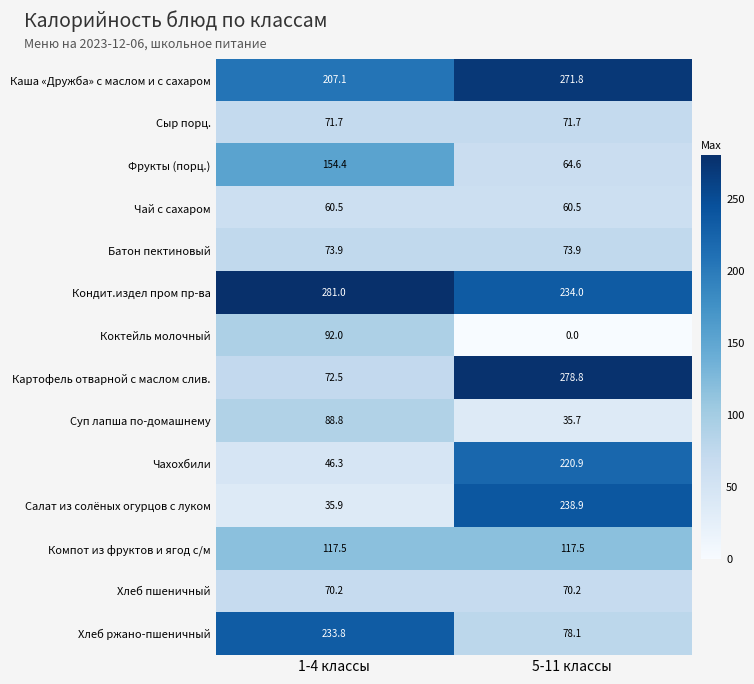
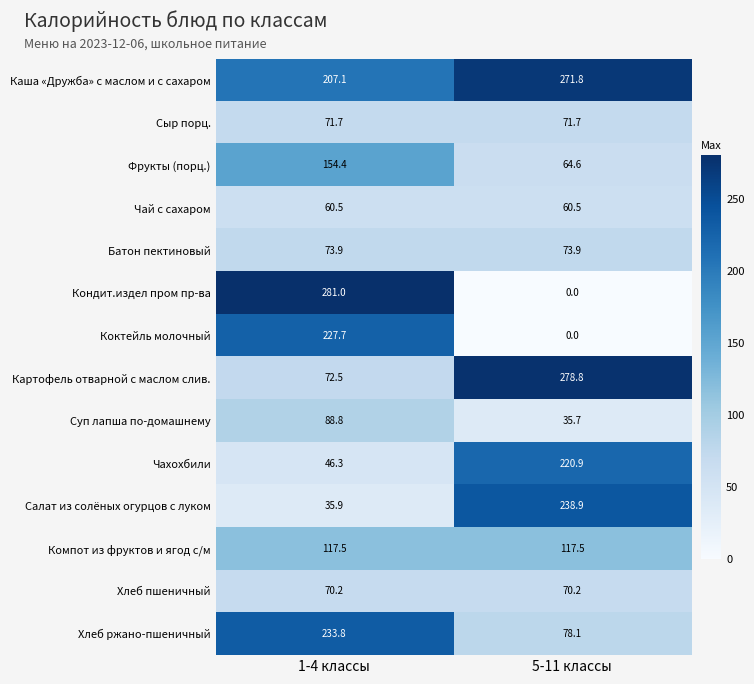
  {
    "Каша «Дружба» с маслом и с сахаром": {
      "1-4 классы": 207.1,
      "5-11 классы": 271.8
    },
    "Сыр порц.": {
      "1-4 классы": 71.7,
      "5-11 классы": 71.7
    },
    "Фрукты (порц.)": {
      "1-4 классы": 154.4,
      "5-11 классы": 64.6
    },
    "Чай с сахаром": {
      "1-4 классы": 60.5,
      "5-11 классы": 60.5
    },
    "Батон пектиновый": {
      "1-4 классы": 73.9,
      "5-11 классы": 73.9
    },
    "Кондит.издел пром пр-ва": {
      "1-4 классы": 281.0,
-     "5-11 классы": 234.0
+     "5-11 классы": 0.0
    },
    "Коктейль молочный": {
-     "1-4 классы": 92.0,
+     "1-4 классы": 227.7,
      "5-11 классы": 0.0
    },
    "Картофель отварной с маслом слив.": {
      "1-4 классы": 72.5,
      "5-11 классы": 278.8
    },
    "Суп лапша по-домашнему": {
      "1-4 классы": 88.8,
      "5-11 классы": 35.7
    },
    "Чахохбили": {
      "1-4 классы": 46.3,
      "5-11 классы": 220.9
    },
    "Салат из солёных огурцов с луком": {
      "1-4 классы": 35.9,
      "5-11 классы": 238.9
    },
    "Компот из фруктов и ягод с/м": {
      "1-4 классы": 117.5,
      "5-11 классы": 117.5
    },
    "Хлеб пшеничный": {
      "1-4 классы": 70.2,
      "5-11 классы": 70.2
    },
    "Хлеб ржано-пшеничный": {
      "1-4 классы": 233.8,
      "5-11 классы": 78.1
    }
  }
